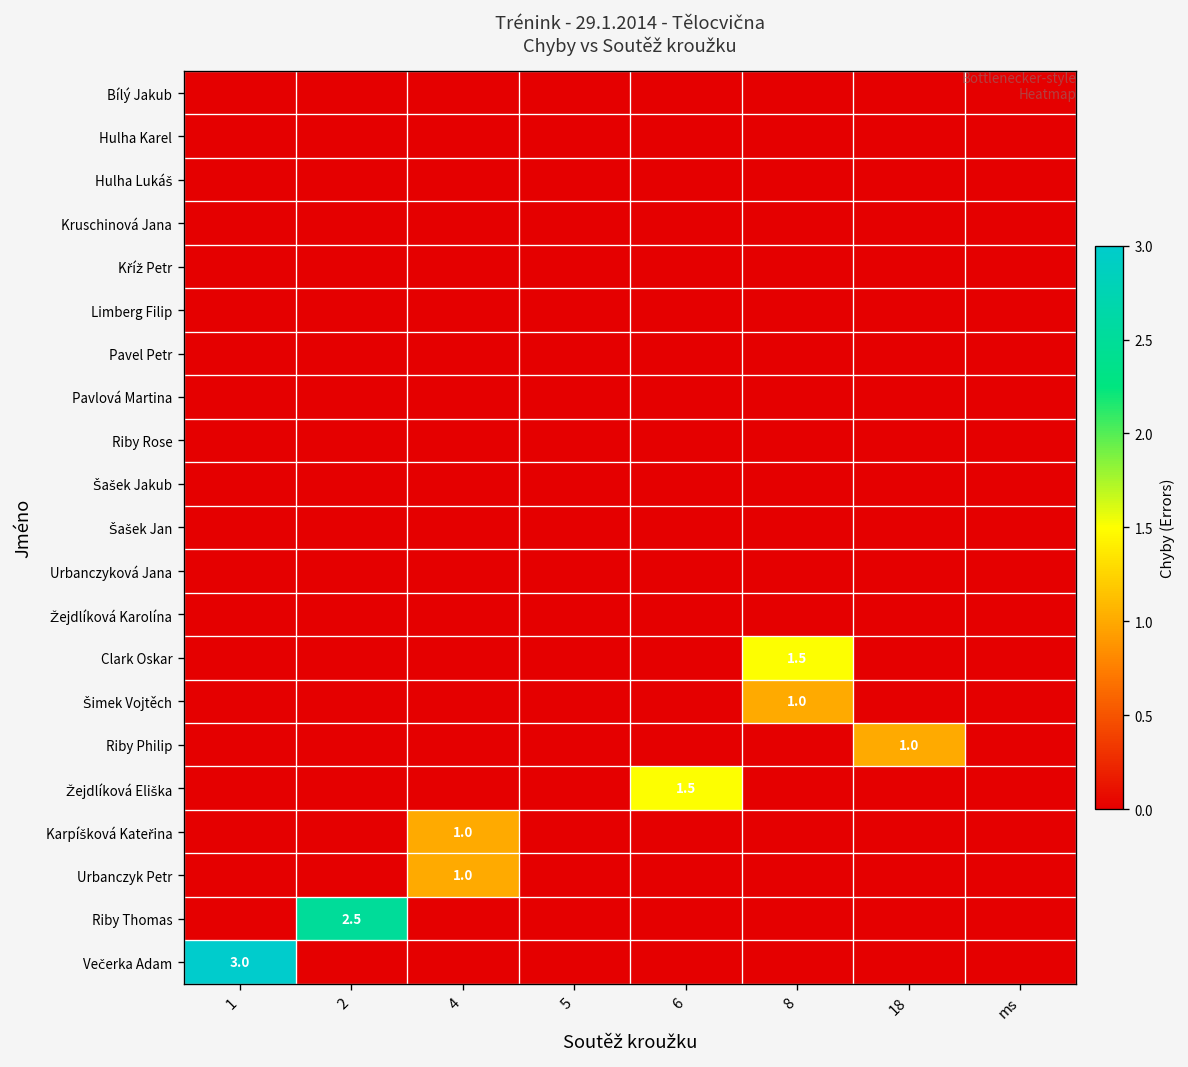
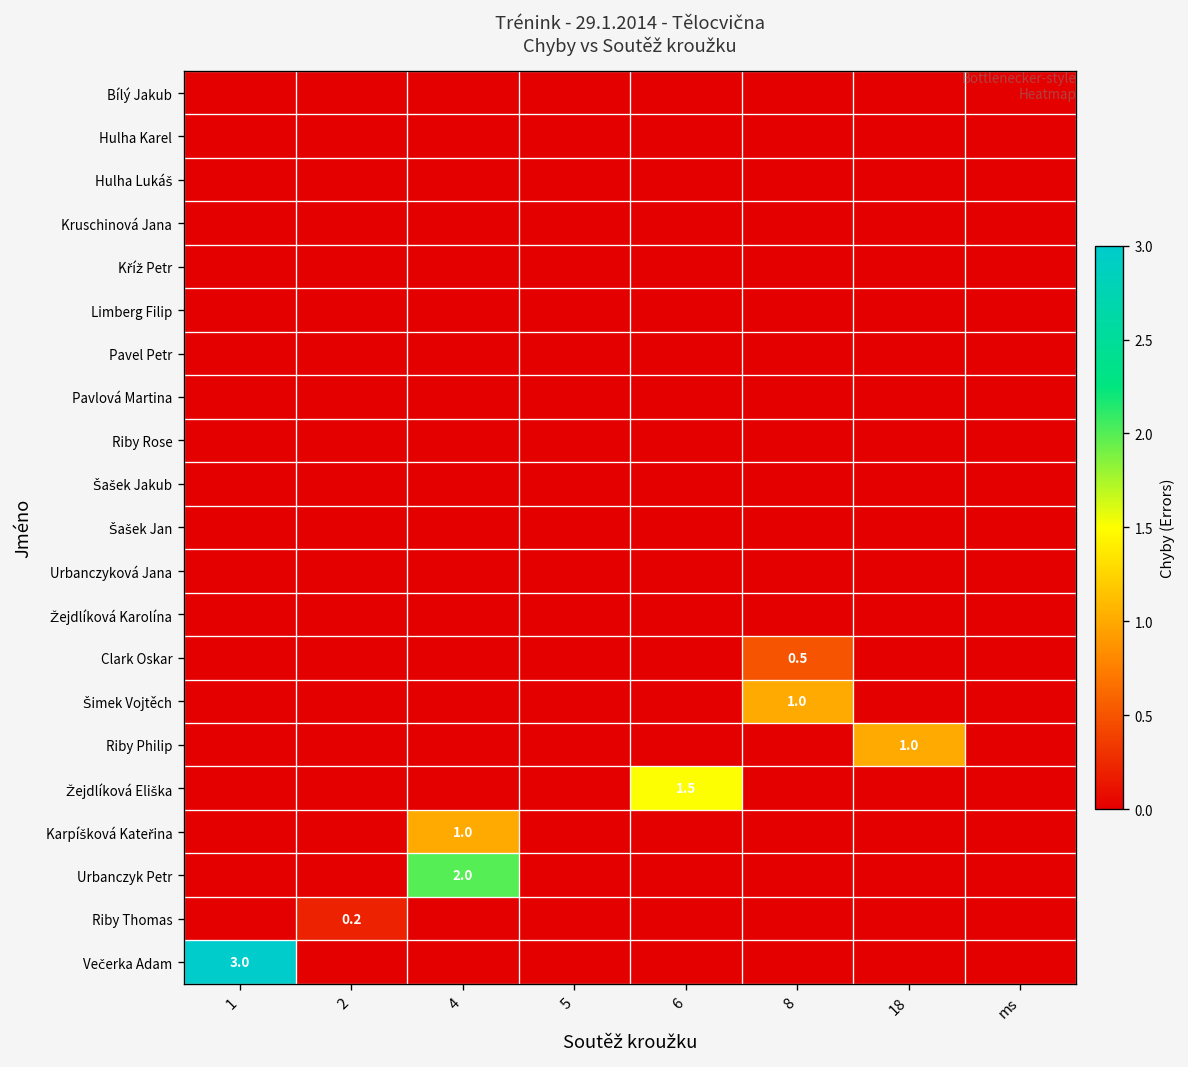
  {
    "Clark Oskar": {
-     "8": 1.5
+     "8": 0.5
    },
    "Šimek Vojtěch": {
      "8": 1.0
    },
    "Riby Philip": {
      "18": 1.0
    },
    "Žejdlíková Eliška": {
      "6": 1.5
    },
    "Karpíšková Kateřina": {
      "4": 1.0
    },
    "Urbanczyk Petr": {
-     "4": 1.0
+     "4": 2.0
    },
    "Riby Thomas": {
-     "2": 2.5
+     "2": 0.2
    },
    "Večerka Adam": {
      "1": 3.0
    }
  }
